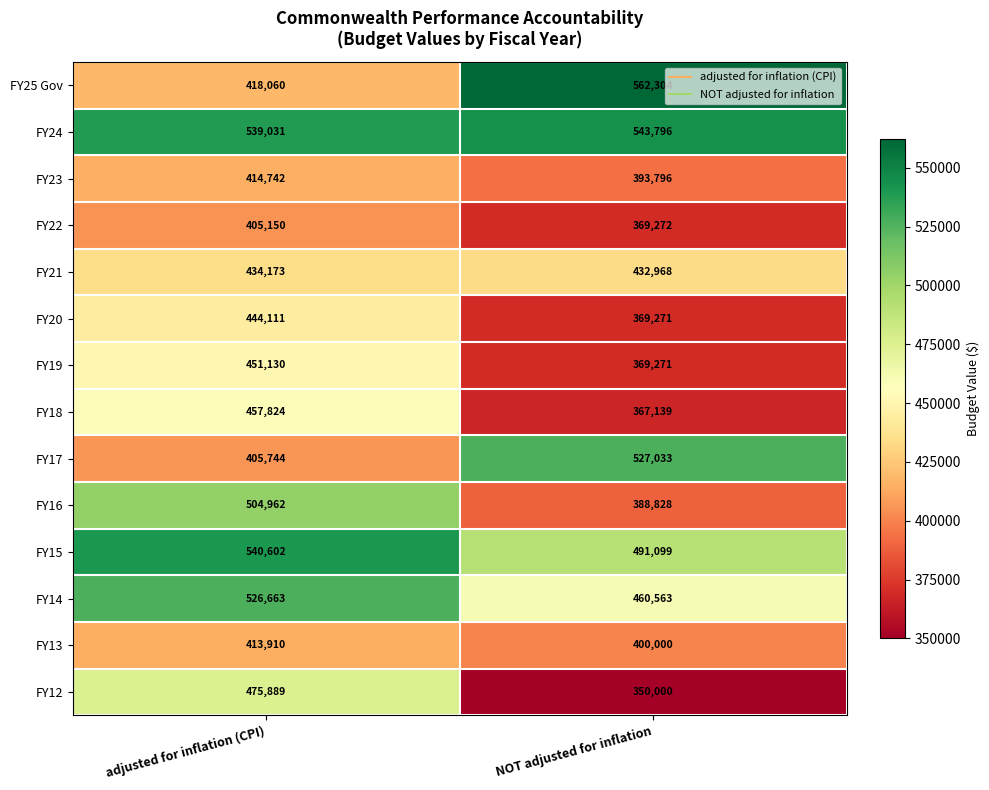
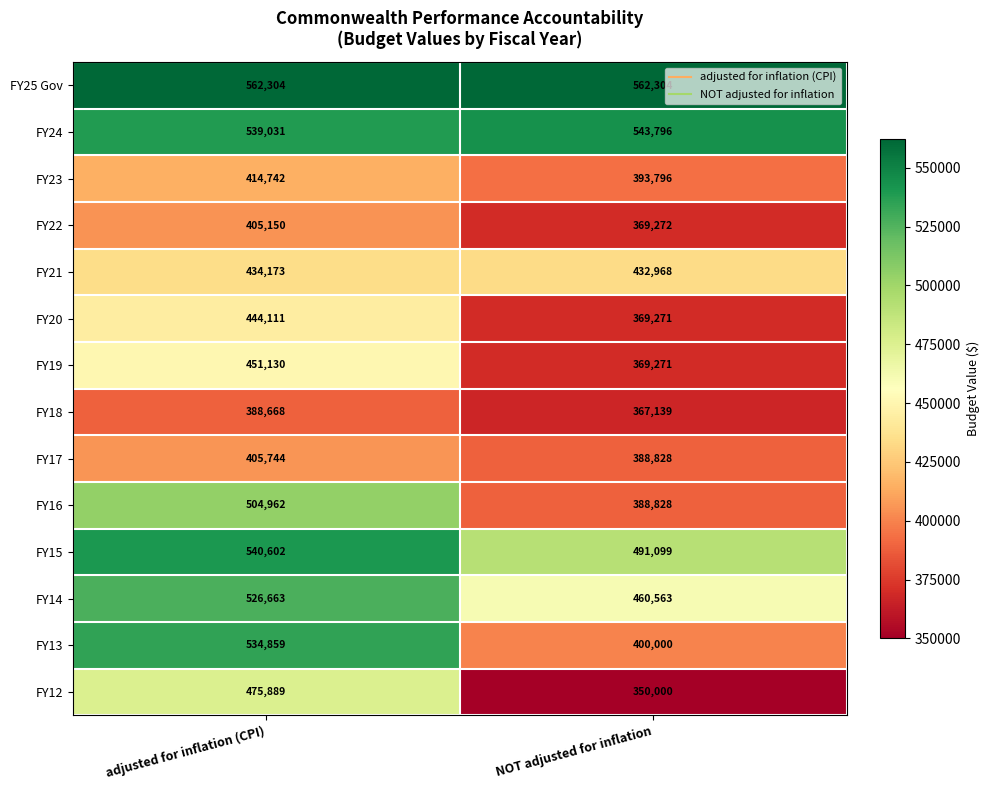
  {
    "FY25 Gov": {
-     "adjusted for inflation (CPI)": "418,060"
+     "adjusted for inflation (CPI)": "562,304"
    },
    "FY24": {
      "adjusted for inflation (CPI)": "539,031",
      "NOT adjusted for inflation": "543,796"
    },
    "FY23": {
      "adjusted for inflation (CPI)": "414,742",
      "NOT adjusted for inflation": "393,796"
    },
    "FY22": {
      "adjusted for inflation (CPI)": "405,150",
      "NOT adjusted for inflation": "369,272"
    },
    "FY21": {
      "adjusted for inflation (CPI)": "434,173",
      "NOT adjusted for inflation": "432,968"
    },
    "FY20": {
      "adjusted for inflation (CPI)": "444,111",
      "NOT adjusted for inflation": "369,271"
    },
    "FY19": {
      "adjusted for inflation (CPI)": "451,130",
      "NOT adjusted for inflation": "369,271"
    },
    "FY18": {
-     "adjusted for inflation (CPI)": "457,824",
+     "adjusted for inflation (CPI)": "388,668",
      "NOT adjusted for inflation": "367,139"
    },
    "FY17": {
      "adjusted for inflation (CPI)": "405,744",
-     "NOT adjusted for inflation": "527,033"
+     "NOT adjusted for inflation": "388,828"
    },
    "FY16": {
      "adjusted for inflation (CPI)": "504,962",
      "NOT adjusted for inflation": "388,828"
    },
    "FY15": {
      "adjusted for inflation (CPI)": "540,602",
      "NOT adjusted for inflation": "491,099"
    },
    "FY14": {
      "adjusted for inflation (CPI)": "526,663",
      "NOT adjusted for inflation": "460,563"
    },
    "FY13": {
-     "adjusted for inflation (CPI)": "413,910",
+     "adjusted for inflation (CPI)": "534,859",
      "NOT adjusted for inflation": "400,000"
    },
    "FY12": {
      "adjusted for inflation (CPI)": "475,889",
      "NOT adjusted for inflation": "350,000"
    }
  }
